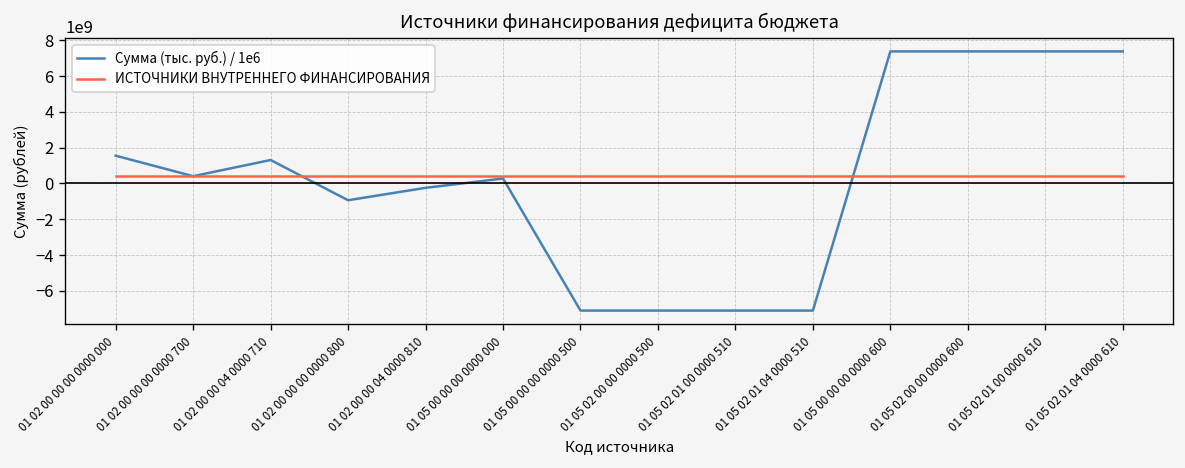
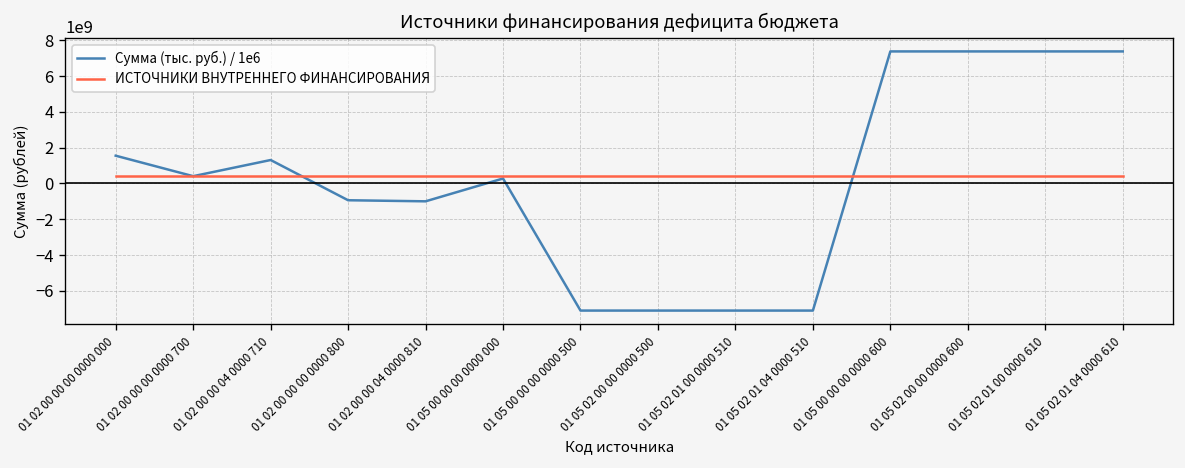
  {
    "Сумма (тыс. руб.) / 1e6": {
      "01 02 00 00 00 0000 000": 1600000000,
      "01 02 00 00 04 0000 710": 1300000000,
      "01 02 00 00 00 0000 800": -900000000,
-     "01 02 00 00 04 0000 810": -200000000,
+     "01 02 00 00 04 0000 810": -1000000000,
      "01 05 00 00 00 0000 500": -7100000000,
      "01 05 02 00 00 0000 500": -7100000000,
      "01 05 02 01 00 0000 510": -7100000000,
      "01 05 02 01 04 0000 510": -7100000000,
      "01 05 00 00 00 0000 600": 7400000000,
      "01 05 02 00 00 0000 600": 7400000000,
      "01 05 02 01 00 0000 610": 7400000000,
      "01 05 02 01 04 0000 610": 7400000000
    },
    "ИСТОЧНИКИ ВНУТРЕННЕГО ФИНАНСИРОВАНИЯ": {
      "01 02 00 00 00 0000 000": 400000000,
      "01 02 00 00 04 0000 710": 400000000,
      "01 02 00 00 00 0000 800": 400000000,
      "01 02 00 00 04 0000 810": 400000000,
      "01 05 00 00 00 0000 500": 400000000,
      "01 05 02 00 00 0000 500": 400000000,
      "01 05 02 01 00 0000 510": 400000000,
      "01 05 02 01 04 0000 510": 400000000,
      "01 05 00 00 00 0000 600": 400000000,
      "01 05 02 00 00 0000 600": 400000000,
      "01 05 02 01 00 0000 610": 400000000,
      "01 05 02 01 04 0000 610": 400000000
    }
  }
